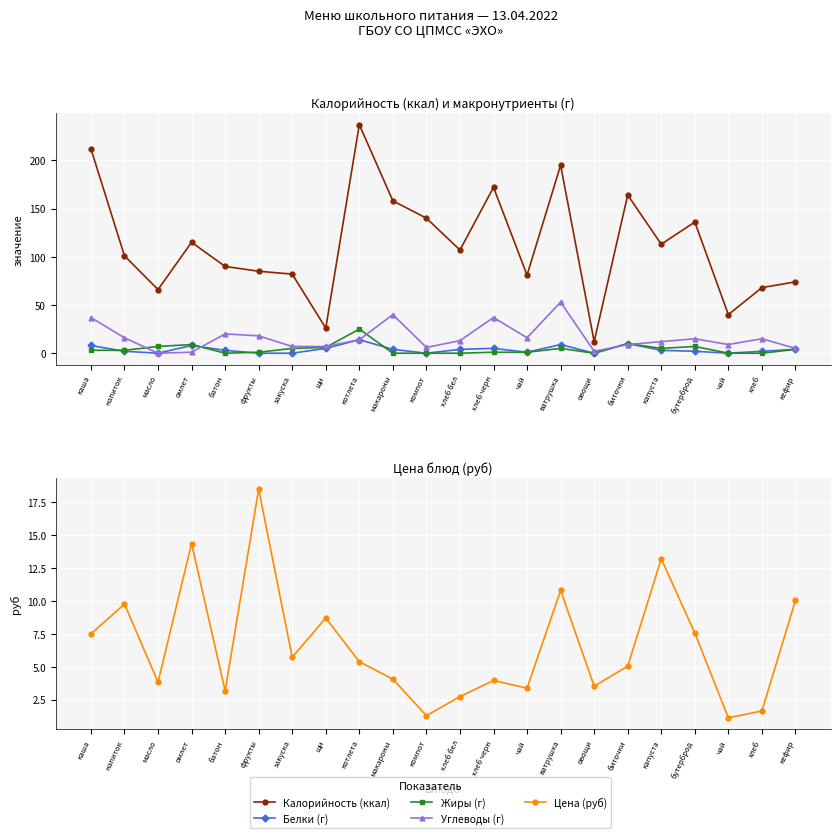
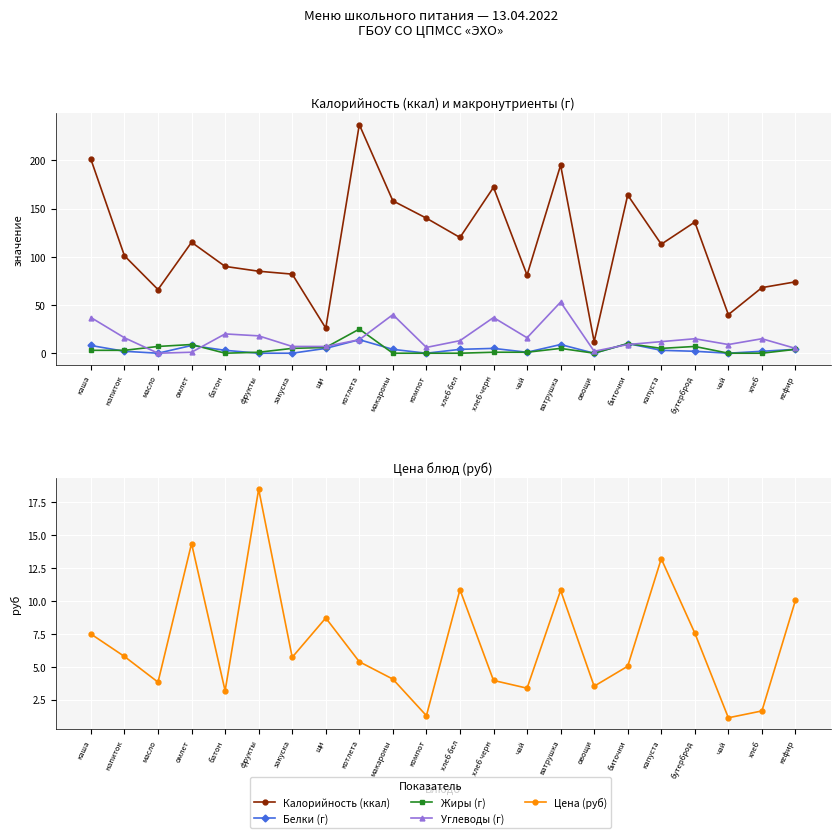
  {
    "Калорийность (ккал) и макронутриенты (г)": {
      "Калорийность (ккал)": {
-       "каша": 210,
+       "каша": 200,
        "напиток": 100,
        "масло": 70,
        "омлет": 120,
        "батон": 90,
        "фрукты": 90,
        "закуска": 80,
        "щи": 30,
        "котлета": 240,
        "макароны": 160,
        "компот": 140,
-       "хлеб бел": 110,
+       "хлеб бел": 120,
        "хлеб черн": 170,
        "ватрушка": 200,
        "овощи": 10,
        "биточки": 160,
        "капуста": 110,
        "бутерброд": 140,
        "хлеб": 70,
        "кефир": 70
      },
      "Белки (г)": {
        "каша": 10,
        "батон": 0,
        "закуска": 0,
        "макароны": 0,
        "хлеб бел": 0,
        "хлеб черн": 10,
        "ватрушка": 10,
        "бутерброд": 0
      },
      "Жиры (г)": {
        "каша": 0,
        "масло": 10,
        "батон": 0,
        "котлета": 30,
        "макароны": 0,
        "хлеб бел": 0,
        "хлеб черн": 0,
        "ватрушка": 10,
        "бутерброд": 10
      },
      "Углеводы (г)": {
        "каша": 40,
        "напиток": 20,
        "омлет": 0,
        "батон": 20,
        "фрукты": 20,
        "макароны": 40,
        "компот": 10,
        "хлеб бел": 10,
        "хлеб черн": 40,
        "ватрушка": 50,
        "капуста": 10,
        "бутерброд": 20,
        "хлеб": 20
      }
    },
    "Цена блюд (руб)": {
      "каша": 7.5,
-     "напиток": 9.8,
+     "напиток": 5.8,
      "масло": 3.8,
      "омлет": 14.4,
      "батон": 3.2,
      "фрукты": 18.5,
      "закуска": 5.7,
      "щи": 8.7,
      "котлета": 5.4,
      "макароны": 4.1,
      "компот": 1.3,
-     "хлеб бел": 2.7,
+     "хлеб бел": 10.9,
      "хлеб черн": 4.0,
      "ватрушка": 10.8,
      "овощи": 3.5,
      "биточки": 5.0,
      "капуста": 13.2,
      "бутерброд": 7.6,
      "хлеб": 1.6,
      "кефир": 10.1
    }
  }
